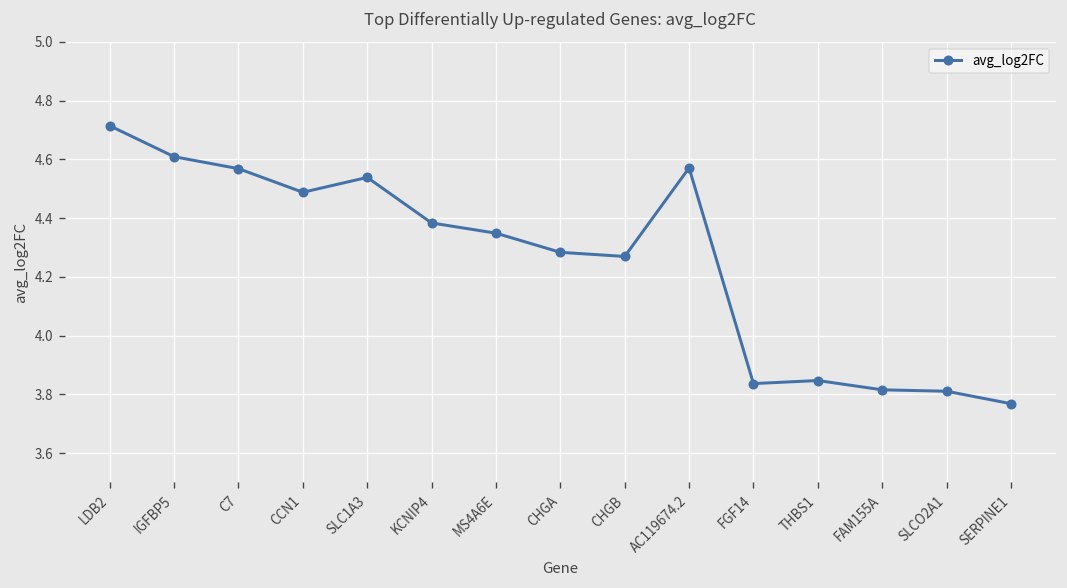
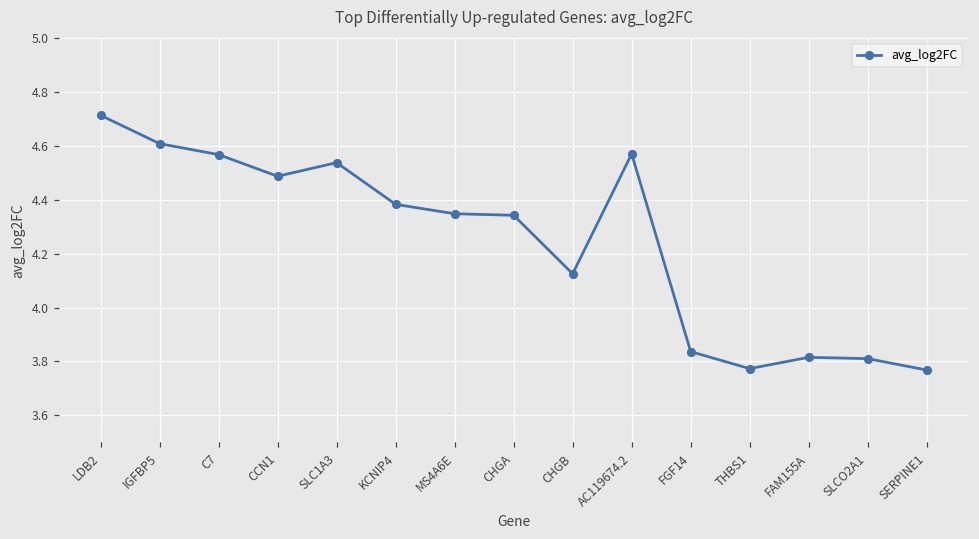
  {
    "LDB2": 4.71,
    "IGFBP5": 4.61,
    "C7": 4.57,
    "CCN1": 4.49,
    "SLC1A3": 4.54,
    "KCNIP4": 4.38,
    "MS4A6E": 4.35,
-   "CHGA": 4.28,
-   "CHGB": 4.27,
+   "CHGA": 4.34,
+   "CHGB": 4.13,
    "AC119674.2": 4.57,
    "FGF14": 3.84,
-   "THBS1": 3.85,
+   "THBS1": 3.77,
    "FAM155A": 3.82,
    "SLCO2A1": 3.81,
    "SERPINE1": 3.77
  }
